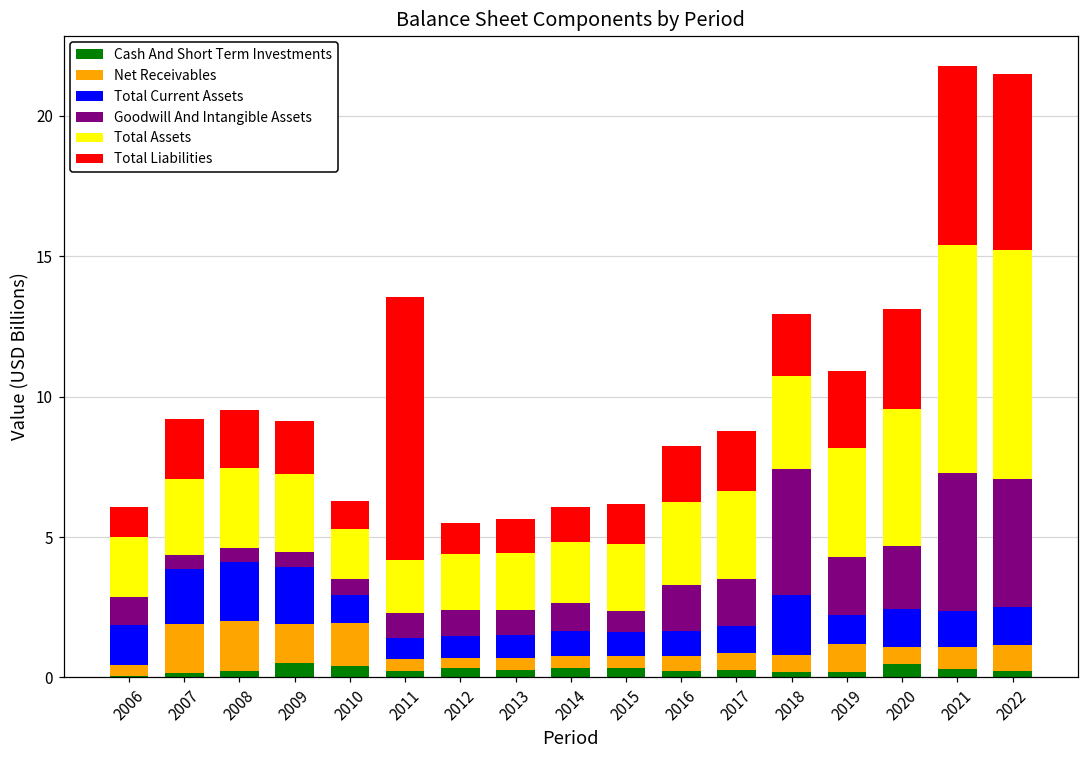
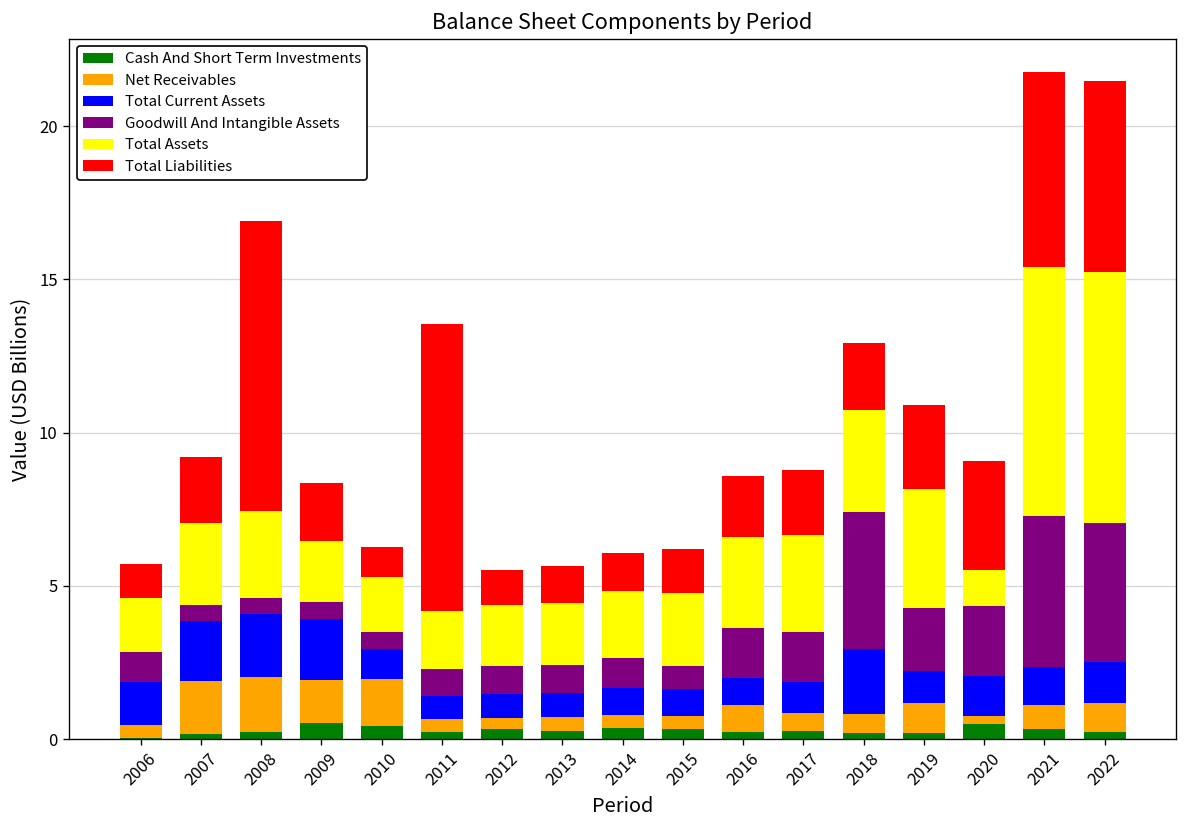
  {
    "Cash And Short Term Investments": {
      "2007": 0.2,
      "2008": 0.2,
      "2009": 0.5,
      "2010": 0.4,
      "2011": 0.2,
      "2012": 0.3,
      "2013": 0.3,
      "2014": 0.3,
      "2015": 0.3,
      "2016": 0.2,
      "2017": 0.3,
      "2018": 0.2,
      "2019": 0.2,
      "2020": 0.5,
      "2021": 0.3,
      "2022": 0.2
    },
    "Net Receivables": {
      "2006": 0.4,
      "2007": 1.7,
      "2008": 1.8,
      "2009": 1.4,
      "2010": 1.5,
      "2011": 0.4,
      "2012": 0.4,
      "2013": 0.4,
      "2014": 0.4,
      "2015": 0.4,
-     "2016": 0.5,
+     "2016": 0.9,
      "2017": 0.6,
      "2018": 0.6,
      "2019": 1.0,
-     "2020": 0.6,
+     "2020": 0.3,
      "2021": 0.8,
      "2022": 0.9
    },
    "Total Current Assets": {
      "2006": 1.4,
      "2007": 2.0,
      "2008": 2.1,
      "2009": 2.0,
      "2010": 1.0,
      "2011": 0.8,
      "2012": 0.8,
      "2013": 0.8,
      "2014": 0.9,
      "2015": 0.9,
      "2016": 0.9,
      "2017": 1.0,
      "2018": 2.1,
      "2019": 1.0,
      "2020": 1.3,
      "2021": 1.3,
      "2022": 1.3
    },
    "Goodwill And Intangible Assets": {
      "2006": 1.0,
      "2007": 0.5,
      "2008": 0.5,
      "2009": 0.6,
      "2010": 0.6,
      "2011": 0.9,
      "2012": 0.9,
      "2013": 0.9,
      "2014": 1.0,
      "2015": 0.8,
      "2016": 1.6,
      "2017": 1.6,
      "2018": 4.5,
      "2019": 2.1,
      "2020": 2.3,
      "2021": 4.9,
      "2022": 4.6
    },
    "Total Assets": {
-     "2006": 2.1,
+     "2006": 1.8,
      "2007": 2.7,
      "2008": 2.8,
-     "2009": 2.8,
+     "2009": 2.0,
      "2010": 1.8,
      "2011": 1.9,
      "2012": 2.0,
      "2013": 2.0,
      "2014": 2.2,
      "2015": 2.4,
      "2016": 3.0,
      "2017": 3.1,
      "2018": 3.3,
      "2019": 3.9,
-     "2020": 4.9,
+     "2020": 1.2,
      "2021": 8.1,
      "2022": 8.2
    },
    "Total Liabilities": {
      "2006": 1.1,
      "2007": 2.1,
-     "2008": 2.1,
+     "2008": 9.5,
      "2009": 1.9,
      "2010": 1.0,
      "2011": 9.4,
      "2012": 1.1,
      "2013": 1.2,
      "2014": 1.2,
      "2015": 1.4,
      "2016": 2.0,
      "2017": 2.1,
      "2018": 2.2,
      "2019": 2.8,
      "2020": 3.5,
      "2021": 6.4,
      "2022": 6.2
    }
  }
